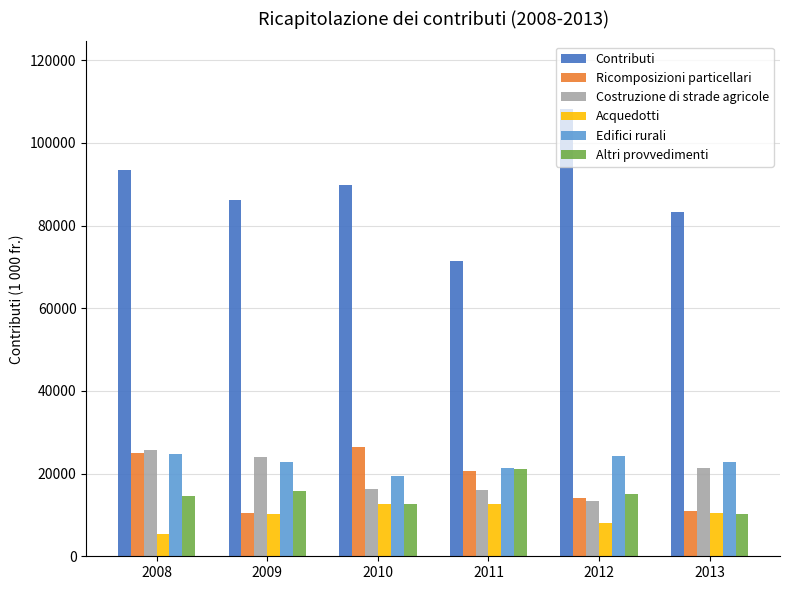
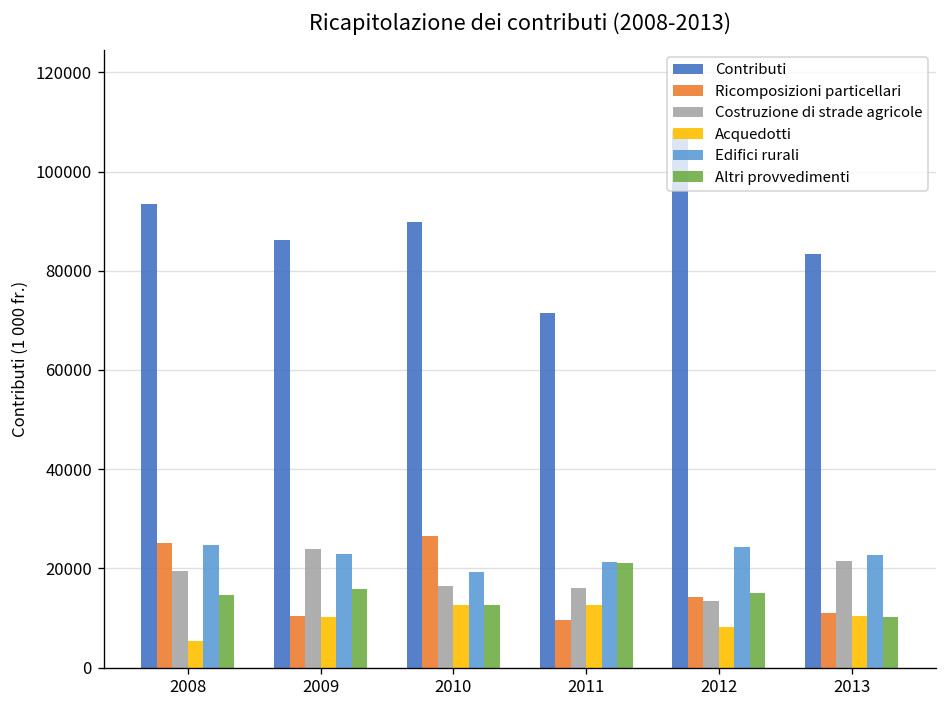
  {
    "Ricomposizioni particellari": {
      "2008": 25000,
      "2009": 10000,
      "2010": 26000,
-     "2011": 21000,
+     "2011": 10000,
      "2012": 14000,
      "2013": 11000
    },
    "Costruzione di strade agricole": {
-     "2008": 26000,
+     "2008": 19000,
      "2009": 24000,
      "2010": 16000,
      "2011": 16000,
      "2012": 13000,
      "2013": 21000
    },
    "Acquedotti": {
      "2008": 5000,
      "2009": 10000,
      "2010": 13000,
      "2011": 13000,
      "2012": 8000,
      "2013": 10000
    },
    "Altri provvedimenti": {
      "2008": 15000,
      "2009": 16000,
      "2010": 13000,
      "2011": 21000,
      "2012": 15000,
      "2013": 10000
    }
  }
